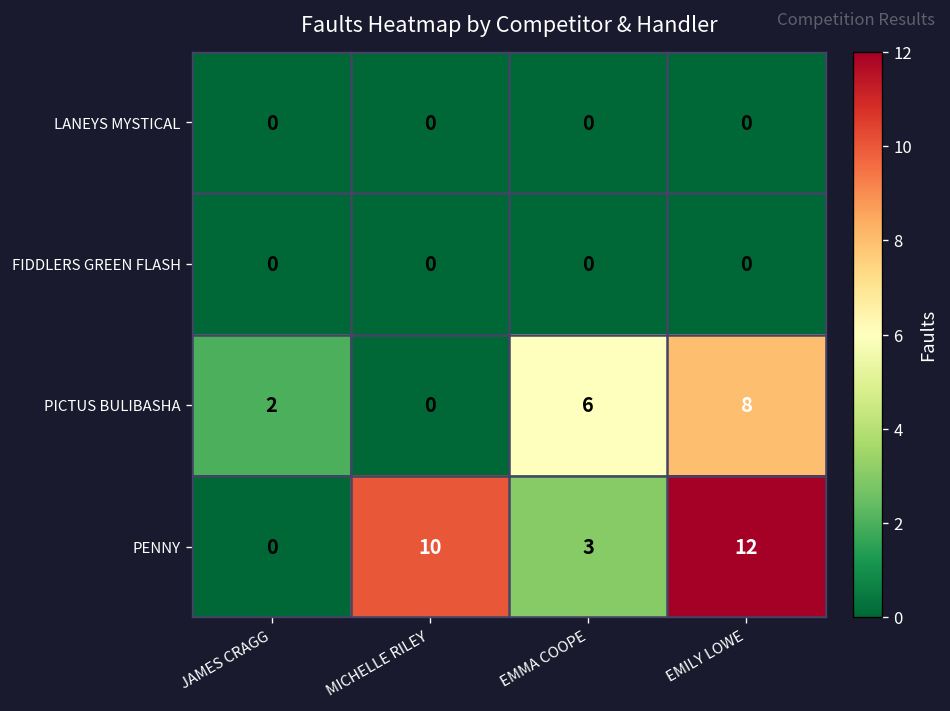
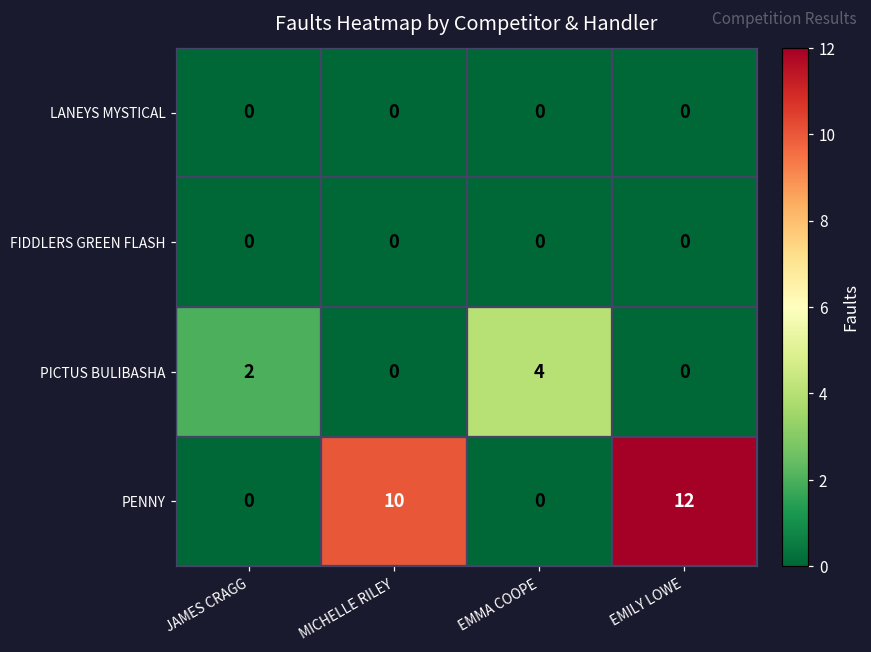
  {
    "LANEYS MYSTICAL": {
      "JAMES CRAGG": 0,
      "MICHELLE RILEY": 0,
      "EMMA COOPE": 0,
      "EMILY LOWE": 0
    },
    "FIDDLERS GREEN FLASH": {
      "JAMES CRAGG": 0,
      "MICHELLE RILEY": 0,
      "EMMA COOPE": 0,
      "EMILY LOWE": 0
    },
    "PICTUS BULIBASHA": {
      "JAMES CRAGG": 2,
      "MICHELLE RILEY": 0,
-     "EMMA COOPE": 6,
-     "EMILY LOWE": 8
+     "EMMA COOPE": 4,
+     "EMILY LOWE": 0
    },
    "PENNY": {
      "JAMES CRAGG": 0,
      "MICHELLE RILEY": 10,
-     "EMMA COOPE": 3,
+     "EMMA COOPE": 0,
      "EMILY LOWE": 12
    }
  }
